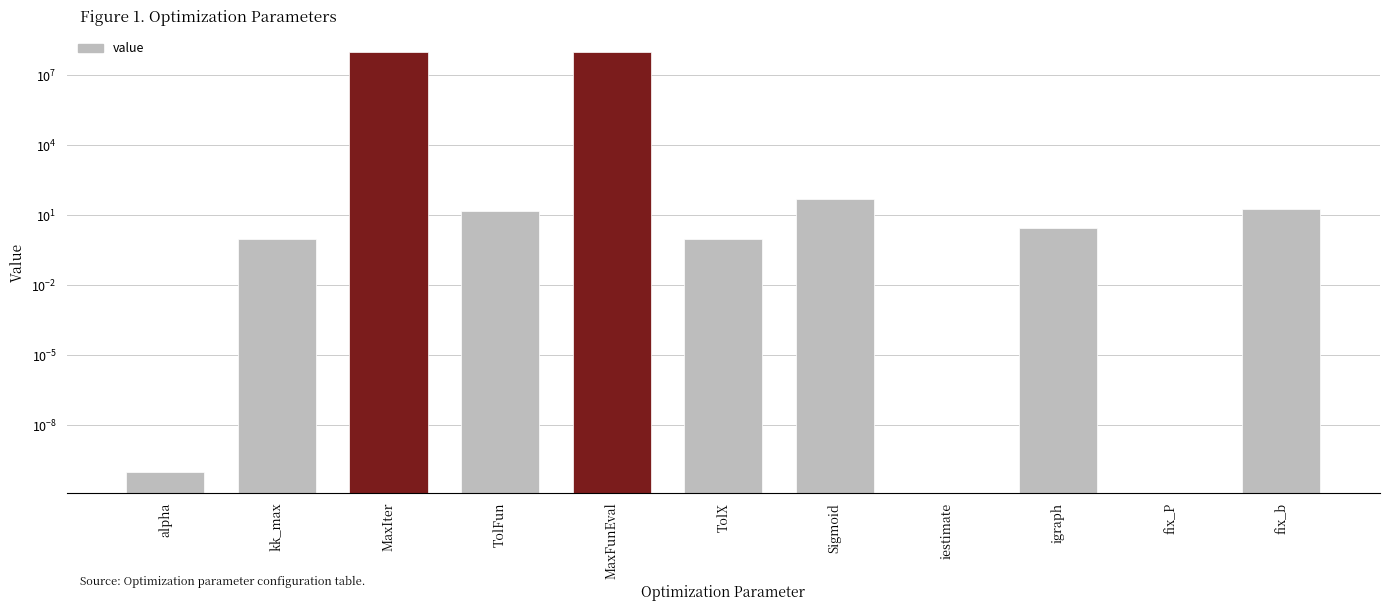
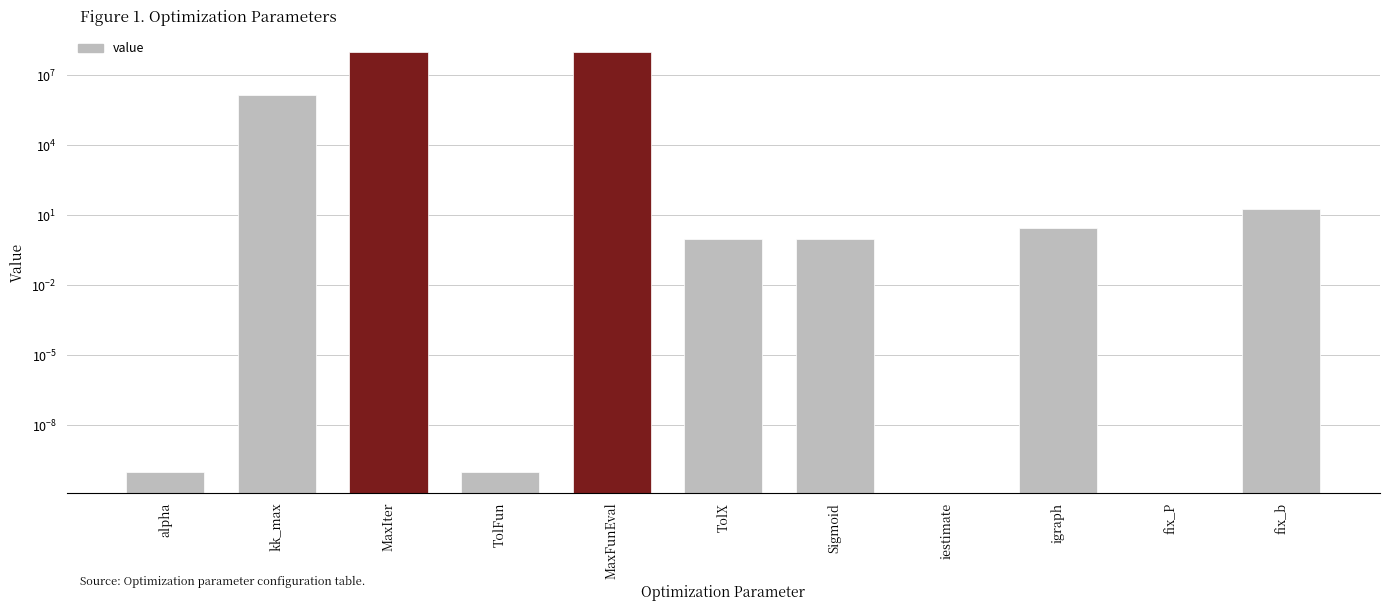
  {
    "alpha": 0.00000000010,
-   "kk_max": 1,
+   "kk_max": 1000000,
    "MaxIter": 100000000,
-   "TolFun": 20,
+   "TolFun": 0,
    "MaxFunEval": 100000000,
    "TolX": 1,
-   "Sigmoid": 50,
+   "Sigmoid": 1,
    "igraph": 3,
    "fix_b": 20
  }
